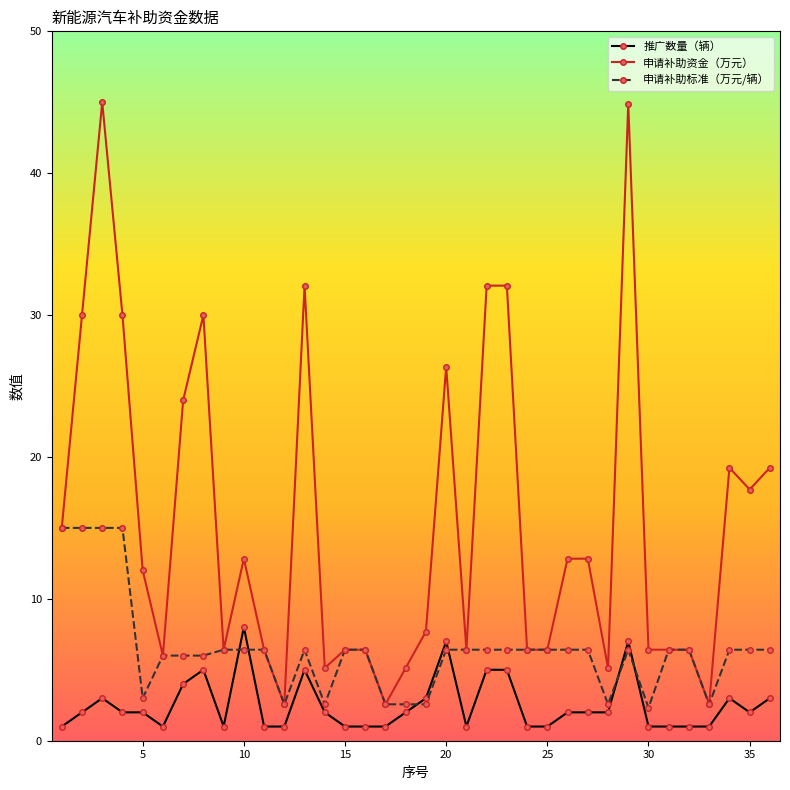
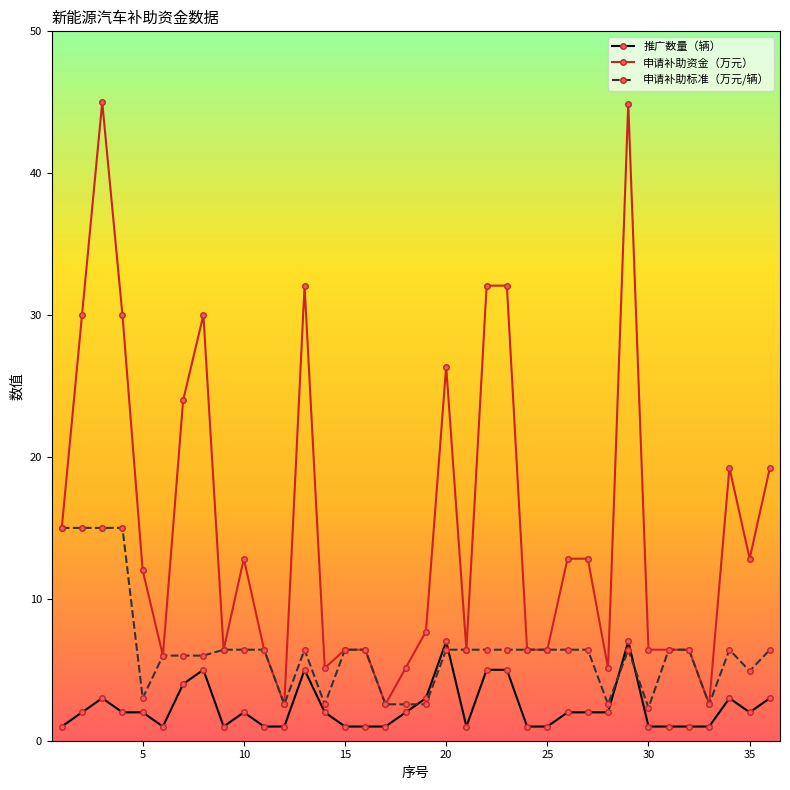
  {
    "推广数量（辆）": {
      "5": 2,
-     "10": 8,
+     "10": 2,
      "15": 1,
      "20": 7,
      "25": 1,
      "30": 1,
      "35": 2
    },
    "申请补助资金（万元）": {
      "5": 12.0,
      "10": 12.8,
      "20": 26.4,
      "30": 6.4,
-     "35": 17.7
+     "35": 12.8
    },
    "申请补助标准（万元/辆）": {
      "5": 3.0,
      "10": 6.4,
      "20": 6.4,
      "30": 2.3,
-     "35": 6.4
+     "35": 4.9
    }
  }
